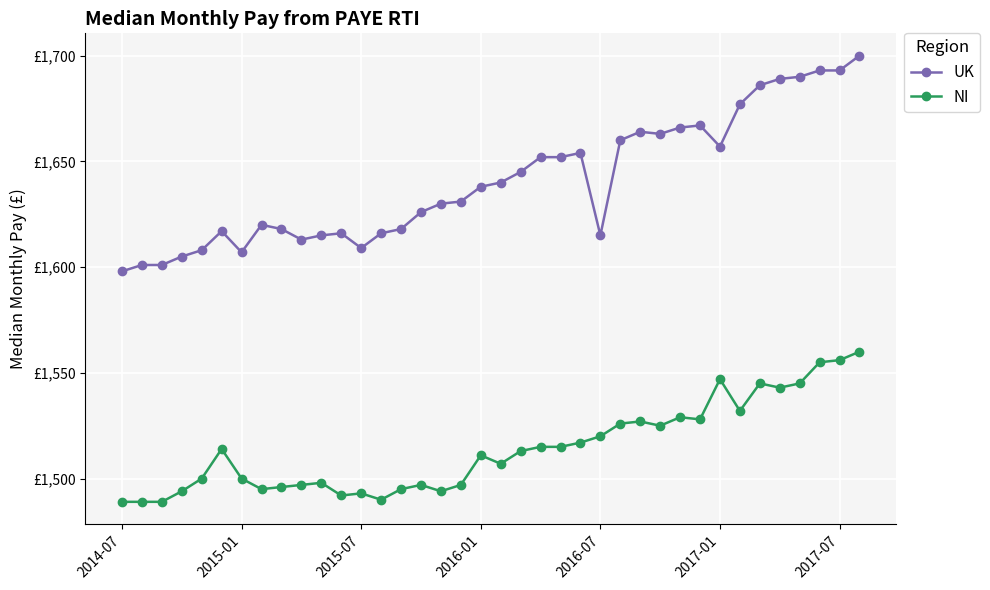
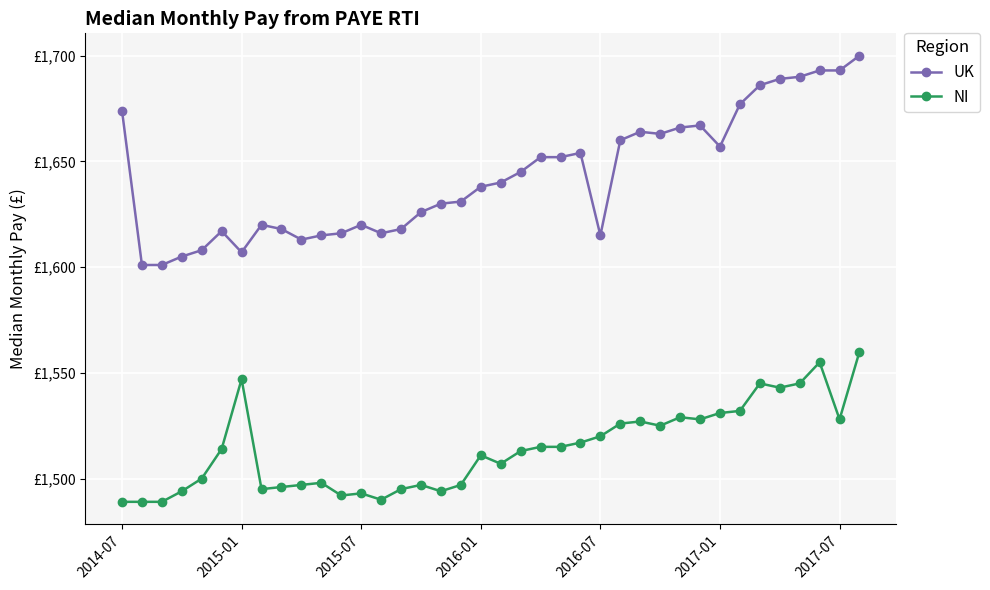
  {
    "UK": {
-     "2014-07": "£1,598",
+     "2014-07": "£1,674",
      "2015-01": "£1,607",
-     "2015-07": "£1,609",
+     "2015-07": "£1,620",
      "2016-01": "£1,638",
      "2016-07": "£1,615",
      "2017-01": "£1,657",
      "2017-07": "£1,693"
    },
    "NI": {
      "2014-07": "£1,489",
-     "2015-01": "£1,500",
+     "2015-01": "£1,547",
      "2015-07": "£1,493",
      "2016-01": "£1,511",
      "2016-07": "£1,520",
-     "2017-01": "£1,547",
-     "2017-07": "£1,556"
+     "2017-01": "£1,531",
+     "2017-07": "£1,528"
    }
  }
